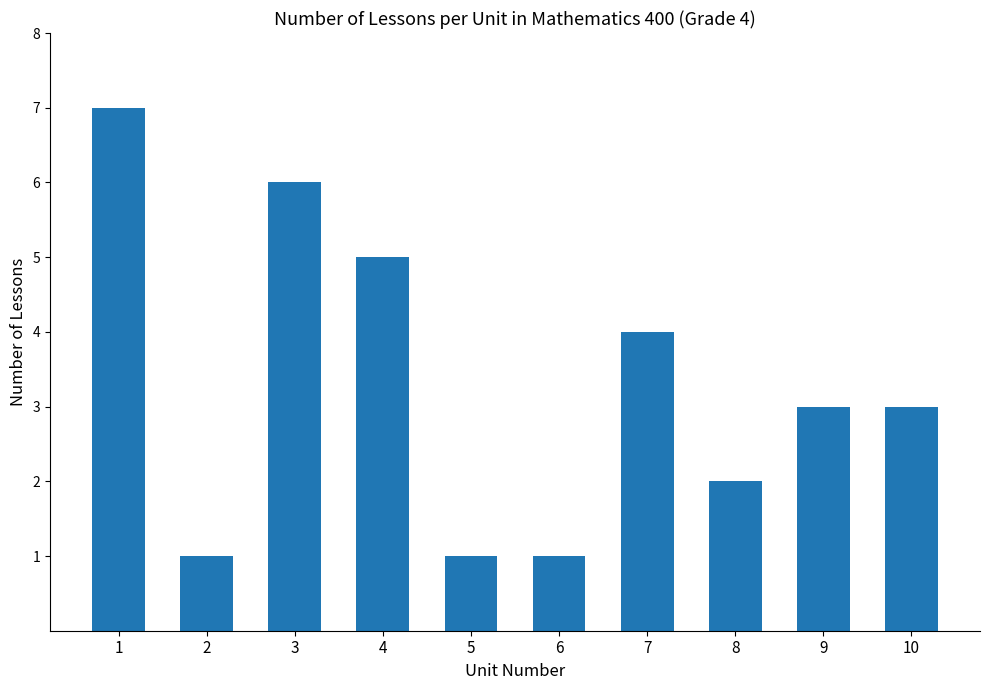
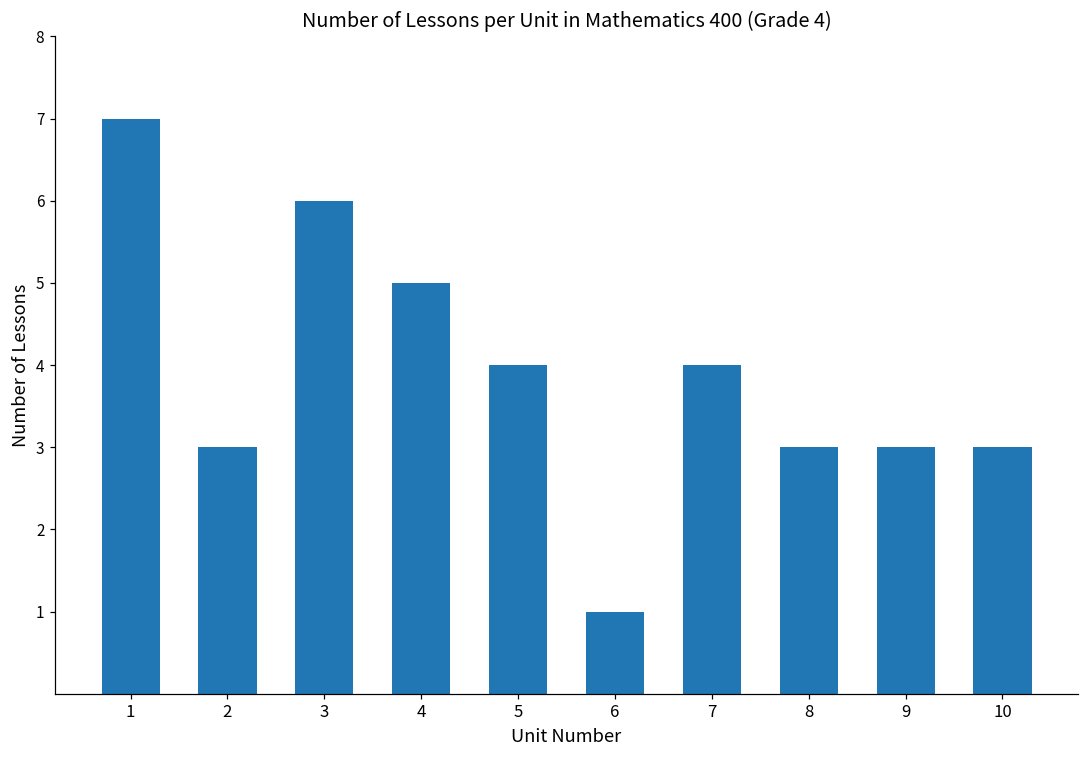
  {
    "1": 7,
-   "2": 1,
+   "2": 3,
    "3": 6,
    "4": 5,
-   "5": 1,
+   "5": 4,
    "6": 1,
    "7": 4,
-   "8": 2,
+   "8": 3,
    "9": 3,
    "10": 3
  }
